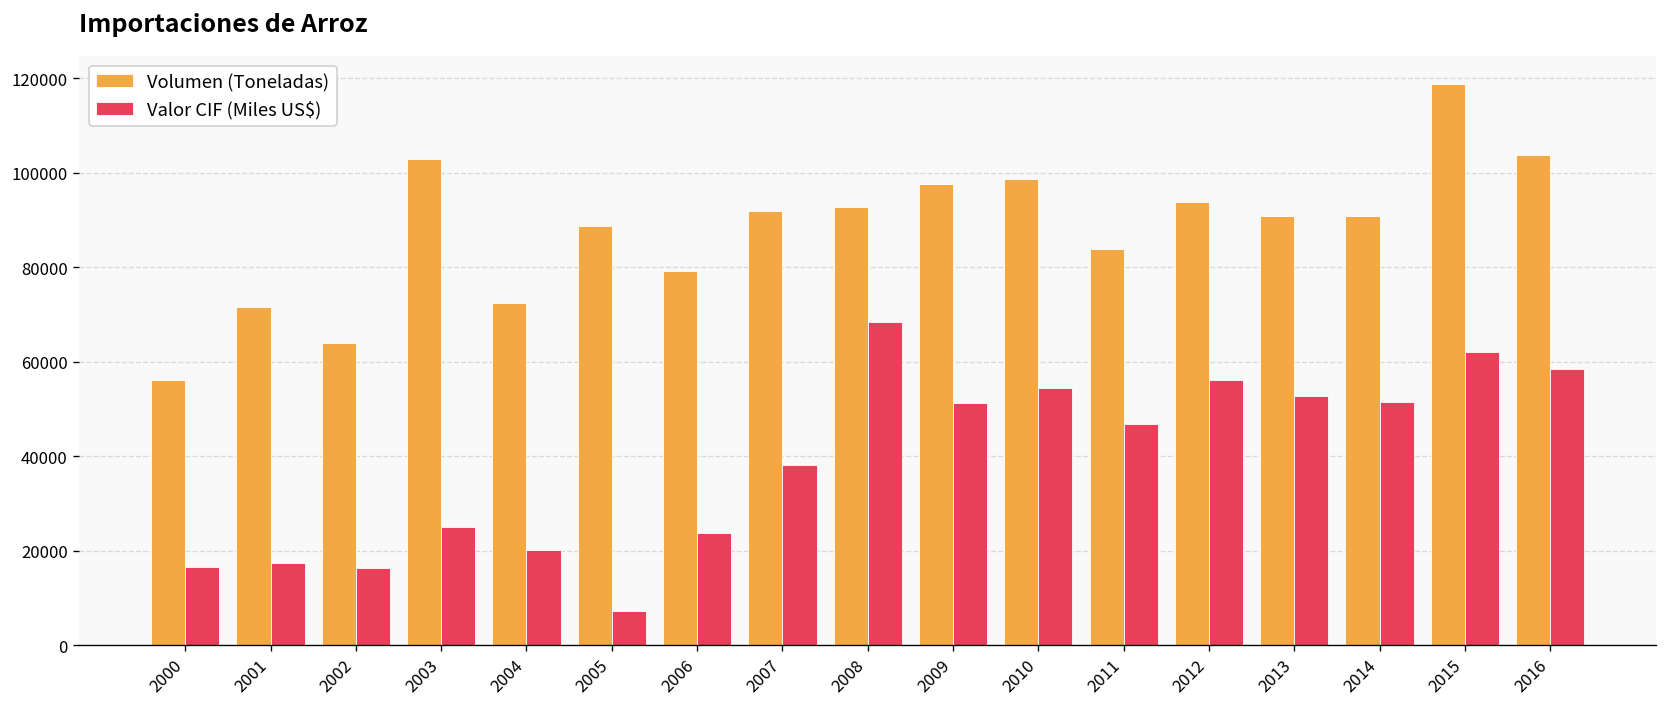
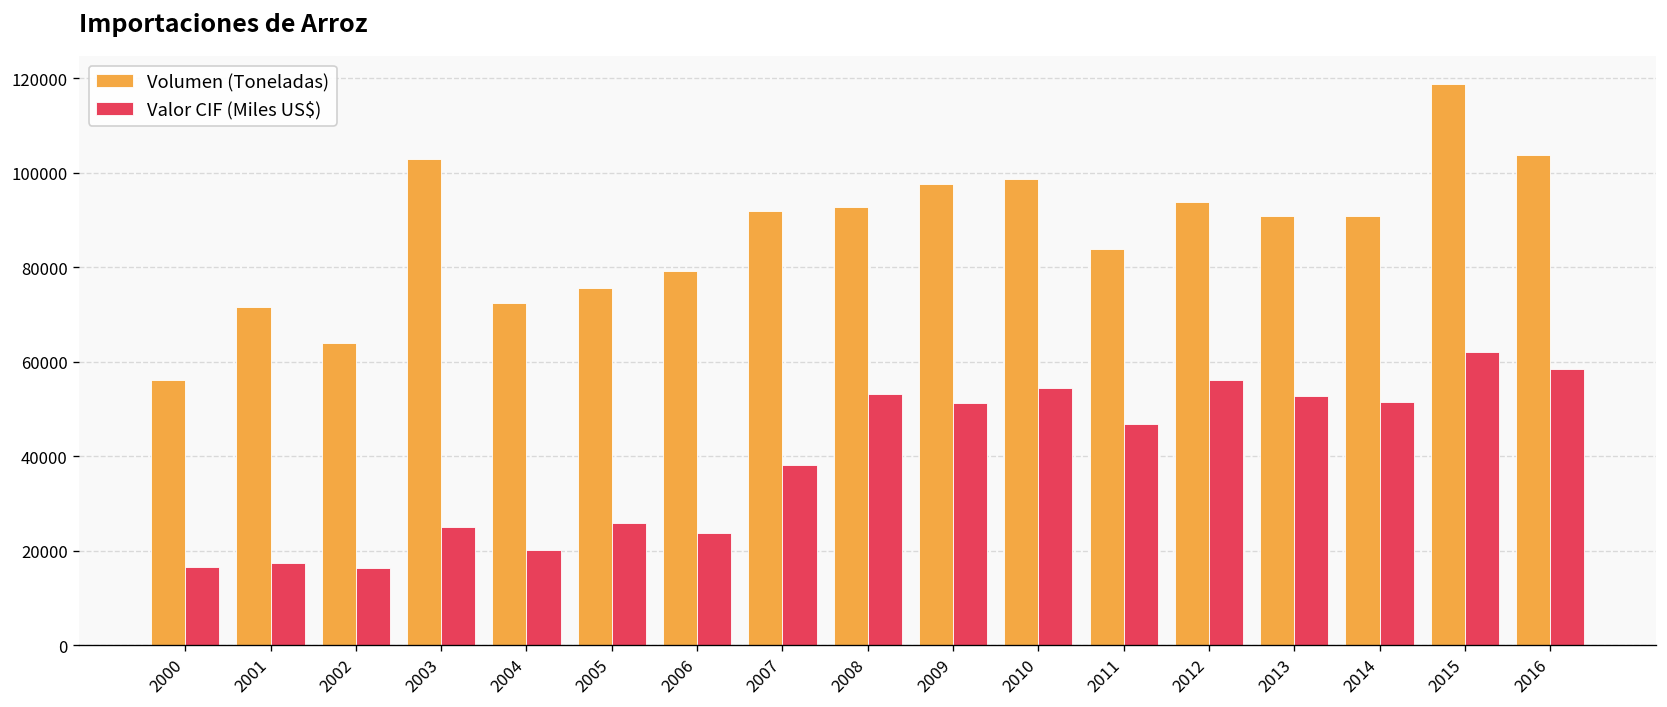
  {
    "Volumen (Toneladas)": {
      "2000": 56000,
      "2001": 72000,
      "2002": 64000,
      "2003": 103000,
      "2004": 72000,
-     "2005": 89000,
+     "2005": 76000,
      "2006": 79000,
      "2007": 92000,
      "2008": 93000,
      "2009": 98000,
      "2010": 99000,
      "2011": 84000,
      "2012": 94000,
      "2013": 91000,
      "2014": 91000,
      "2015": 119000,
      "2016": 104000
    },
    "Valor CIF (Miles US$)": {
      "2000": 16000,
      "2001": 17000,
      "2002": 16000,
      "2003": 25000,
      "2004": 20000,
-     "2005": 7000,
+     "2005": 26000,
      "2006": 24000,
      "2007": 38000,
-     "2008": 68000,
+     "2008": 53000,
      "2009": 51000,
      "2010": 55000,
      "2011": 47000,
      "2012": 56000,
      "2013": 53000,
      "2014": 51000,
      "2015": 62000,
      "2016": 59000
    }
  }
